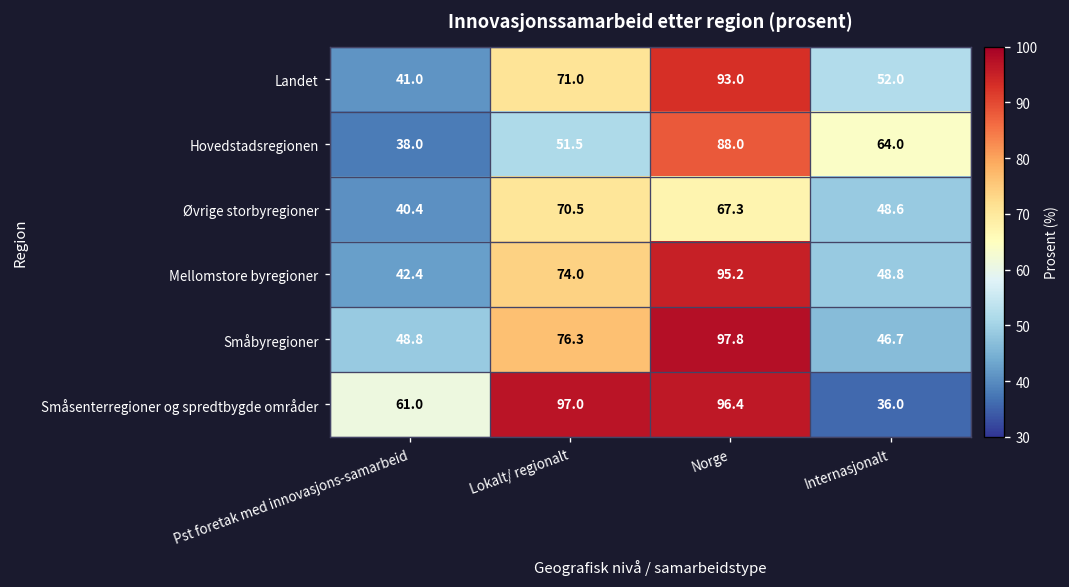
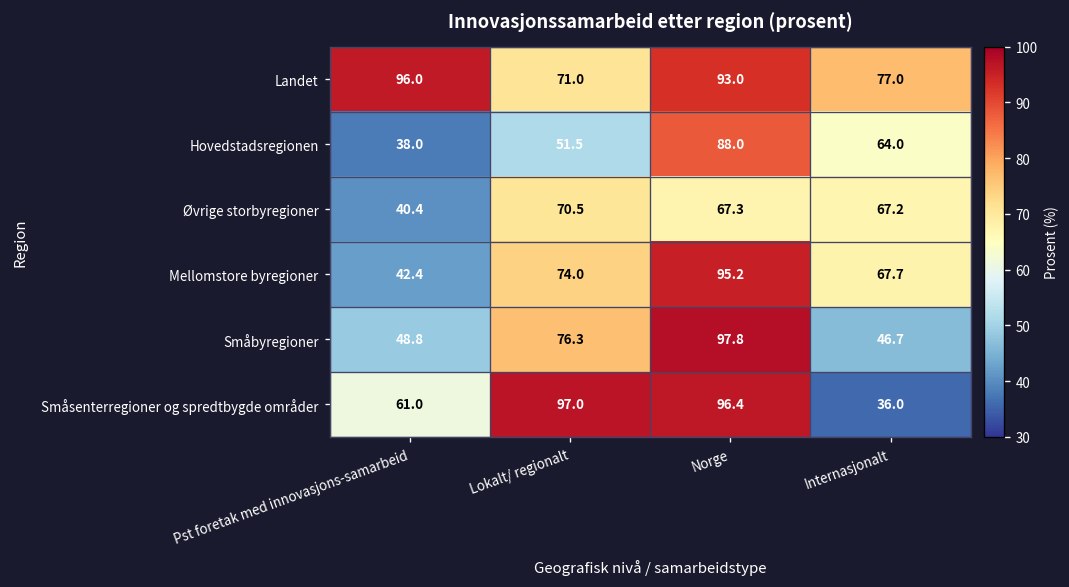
  {
    "Landet": {
-     "Pst foretak med innovasjons-samarbeid": 41.0,
+     "Pst foretak med innovasjons-samarbeid": 96.0,
      "Lokalt/ regionalt": 71.0,
      "Norge": 93.0,
-     "Internasjonalt": 52.0
+     "Internasjonalt": 77.0
    },
    "Hovedstadsregionen": {
      "Pst foretak med innovasjons-samarbeid": 38.0,
      "Lokalt/ regionalt": 51.5,
      "Norge": 88.0,
      "Internasjonalt": 64.0
    },
    "Øvrige storbyregioner": {
      "Pst foretak med innovasjons-samarbeid": 40.4,
      "Lokalt/ regionalt": 70.5,
      "Norge": 67.3,
-     "Internasjonalt": 48.6
+     "Internasjonalt": 67.2
    },
    "Mellomstore byregioner": {
      "Pst foretak med innovasjons-samarbeid": 42.4,
      "Lokalt/ regionalt": 74.0,
      "Norge": 95.2,
-     "Internasjonalt": 48.8
+     "Internasjonalt": 67.7
    },
    "Småbyregioner": {
      "Pst foretak med innovasjons-samarbeid": 48.8,
      "Lokalt/ regionalt": 76.3,
      "Norge": 97.8,
      "Internasjonalt": 46.7
    },
    "Småsenterregioner og spredtbygde områder": {
      "Pst foretak med innovasjons-samarbeid": 61.0,
      "Lokalt/ regionalt": 97.0,
      "Norge": 96.4,
      "Internasjonalt": 36.0
    }
  }
